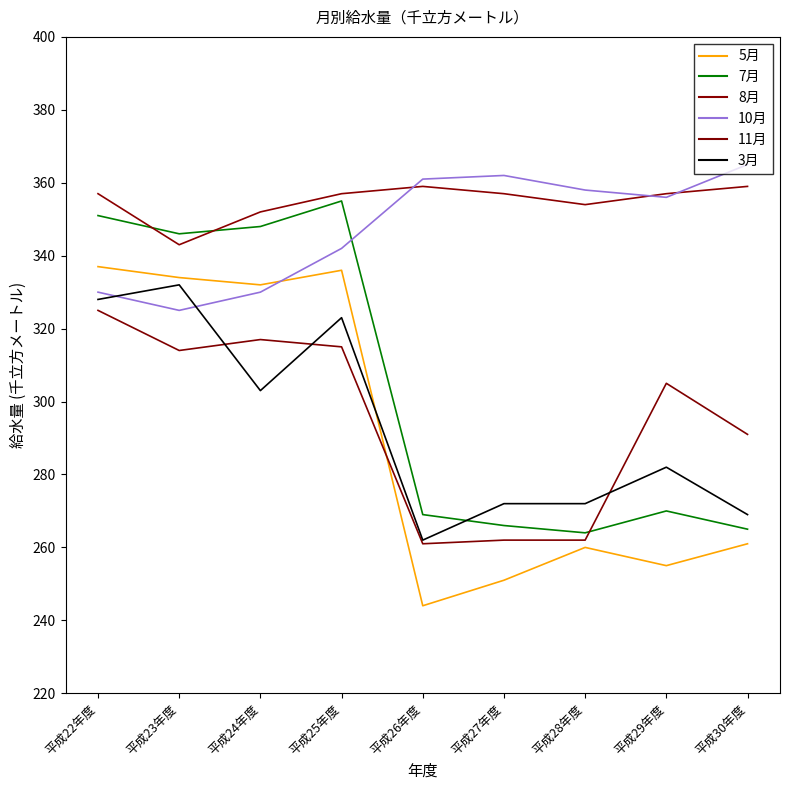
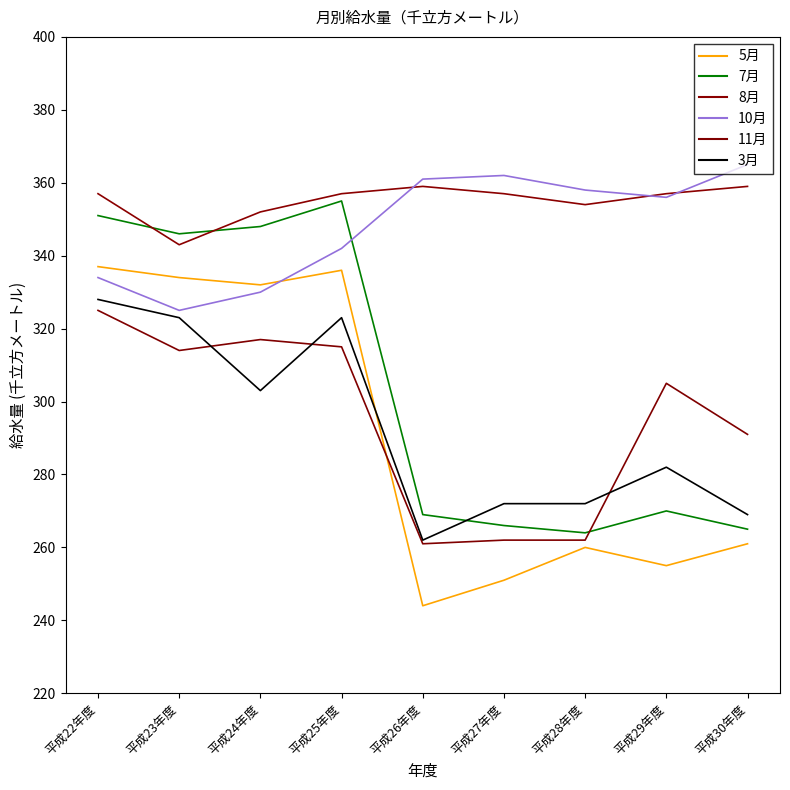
  {
    "5月": {
      "平成22年度": 337,
      "平成23年度": 334,
      "平成24年度": 332,
      "平成25年度": 336,
      "平成26年度": 244,
      "平成27年度": 251,
      "平成28年度": 260,
      "平成29年度": 255,
      "平成30年度": 261
    },
    "7月": {
      "平成22年度": 351,
      "平成23年度": 346,
      "平成24年度": 348,
      "平成25年度": 355,
      "平成26年度": 269,
      "平成27年度": 266,
      "平成28年度": 264,
      "平成29年度": 270,
      "平成30年度": 265
    },
    "10月": {
-     "平成22年度": 330,
+     "平成22年度": 334,
      "平成23年度": 325,
      "平成24年度": 330,
      "平成25年度": 342,
      "平成26年度": 361,
      "平成27年度": 362,
      "平成28年度": 358,
      "平成29年度": 356
    },
    "3月": {
      "平成22年度": 328,
-     "平成23年度": 332,
+     "平成23年度": 323,
      "平成24年度": 303,
      "平成25年度": 323,
      "平成26年度": 262,
      "平成27年度": 272,
      "平成28年度": 272,
      "平成29年度": 282,
      "平成30年度": 269
    }
  }
